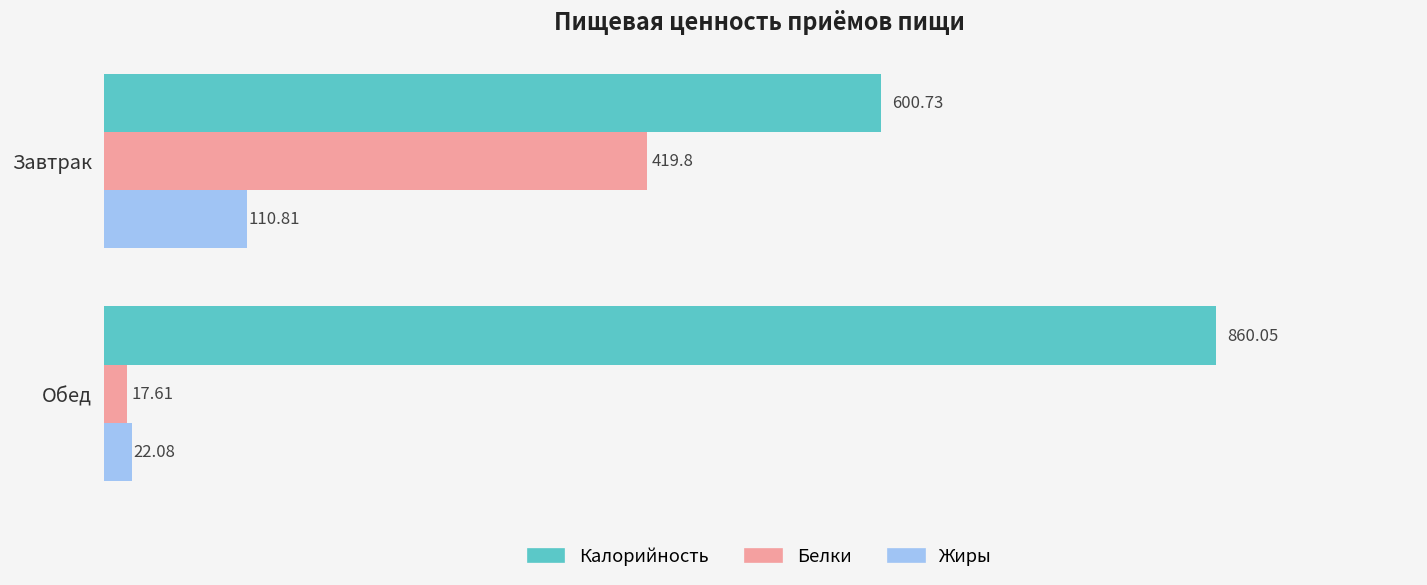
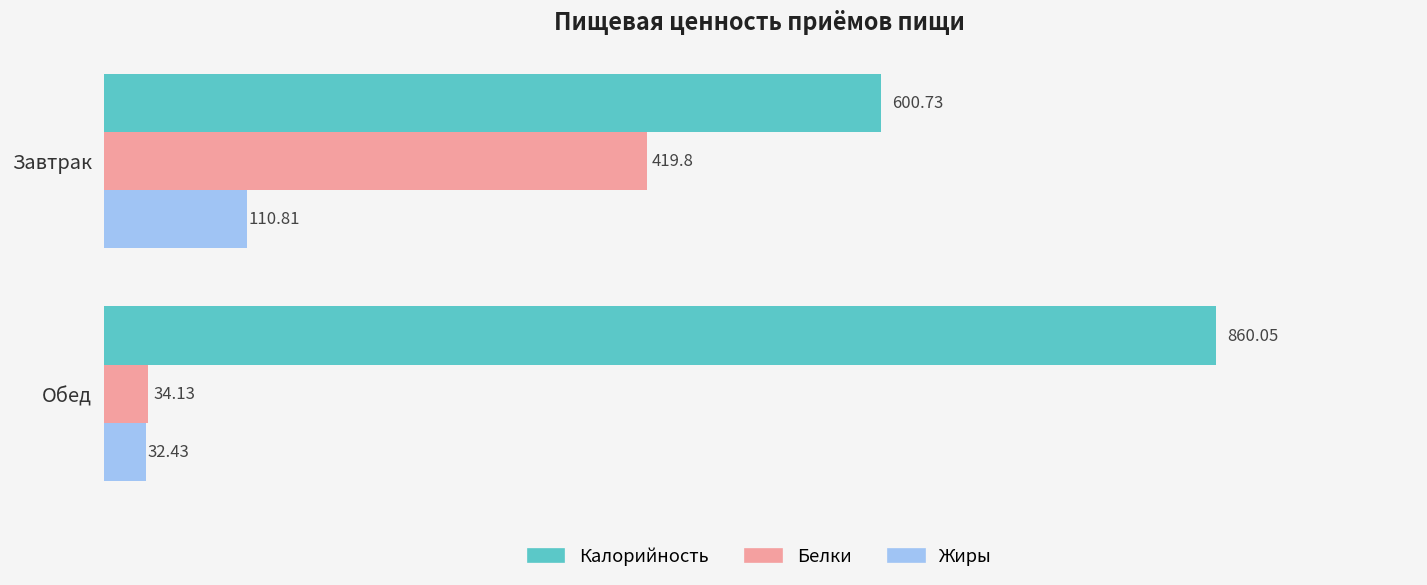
  {
    "Калорийность": {
      "Завтрак": 600.73,
      "Обед": 860.05
    },
    "Белки": {
      "Завтрак": 419.8,
-     "Обед": 17.61
+     "Обед": 34.13
    },
    "Жиры": {
      "Завтрак": 110.81,
-     "Обед": 22.08
+     "Обед": 32.43
    }
  }
